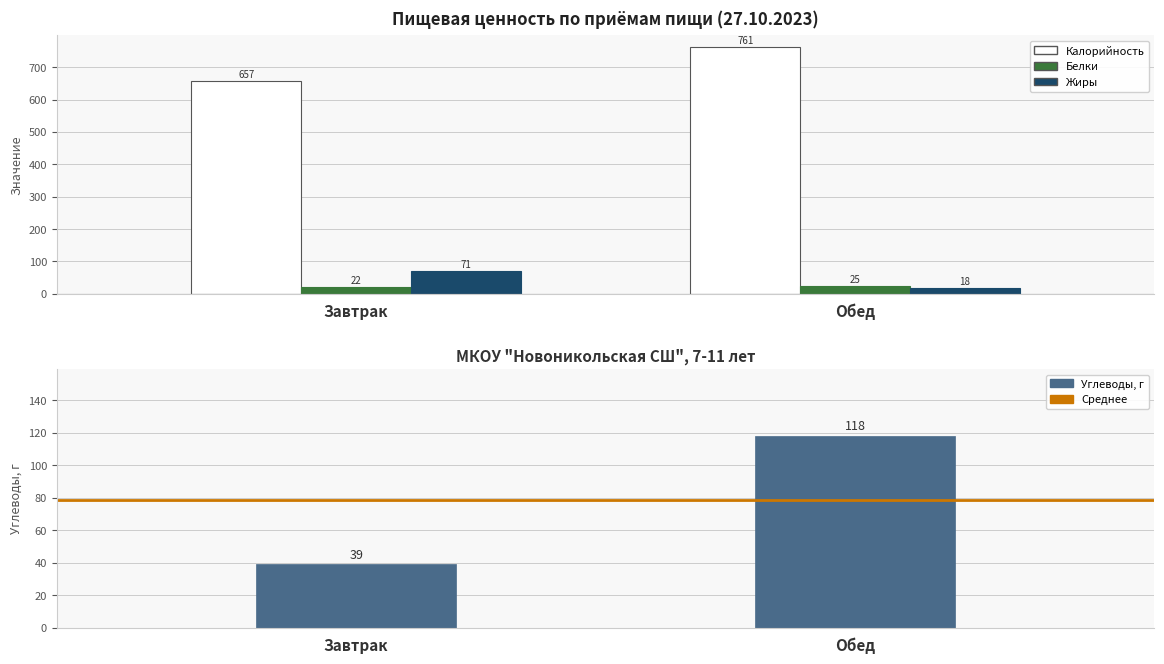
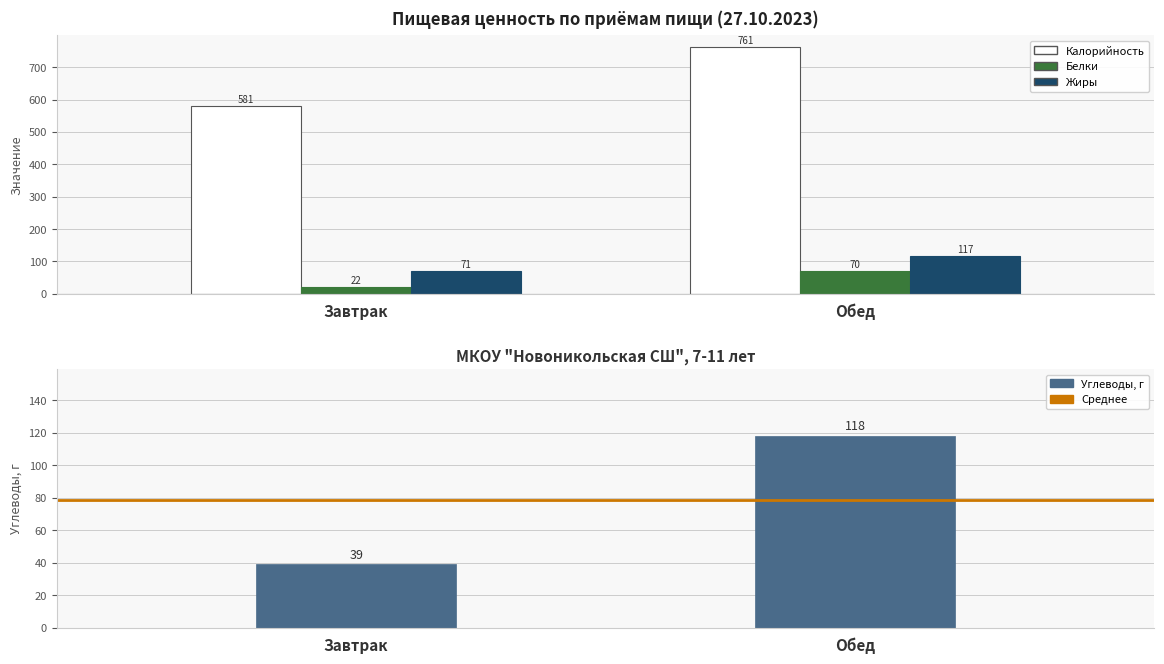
  {
    "Пищевая ценность по приёмам пищи (27.10.2023)": {
      "Калорийность": {
-       "Завтрак": 657,
+       "Завтрак": 581,
        "Обед": 761
      },
      "Белки": {
        "Завтрак": 22,
-       "Обед": 25
+       "Обед": 70
      },
      "Жиры": {
        "Завтрак": 71,
-       "Обед": 18
+       "Обед": 117
      }
    },
    "МКОУ \"Новоникольская СШ\", 7-11 лет": {
      "Завтрак": 39,
      "Обед": 118
    }
  }
